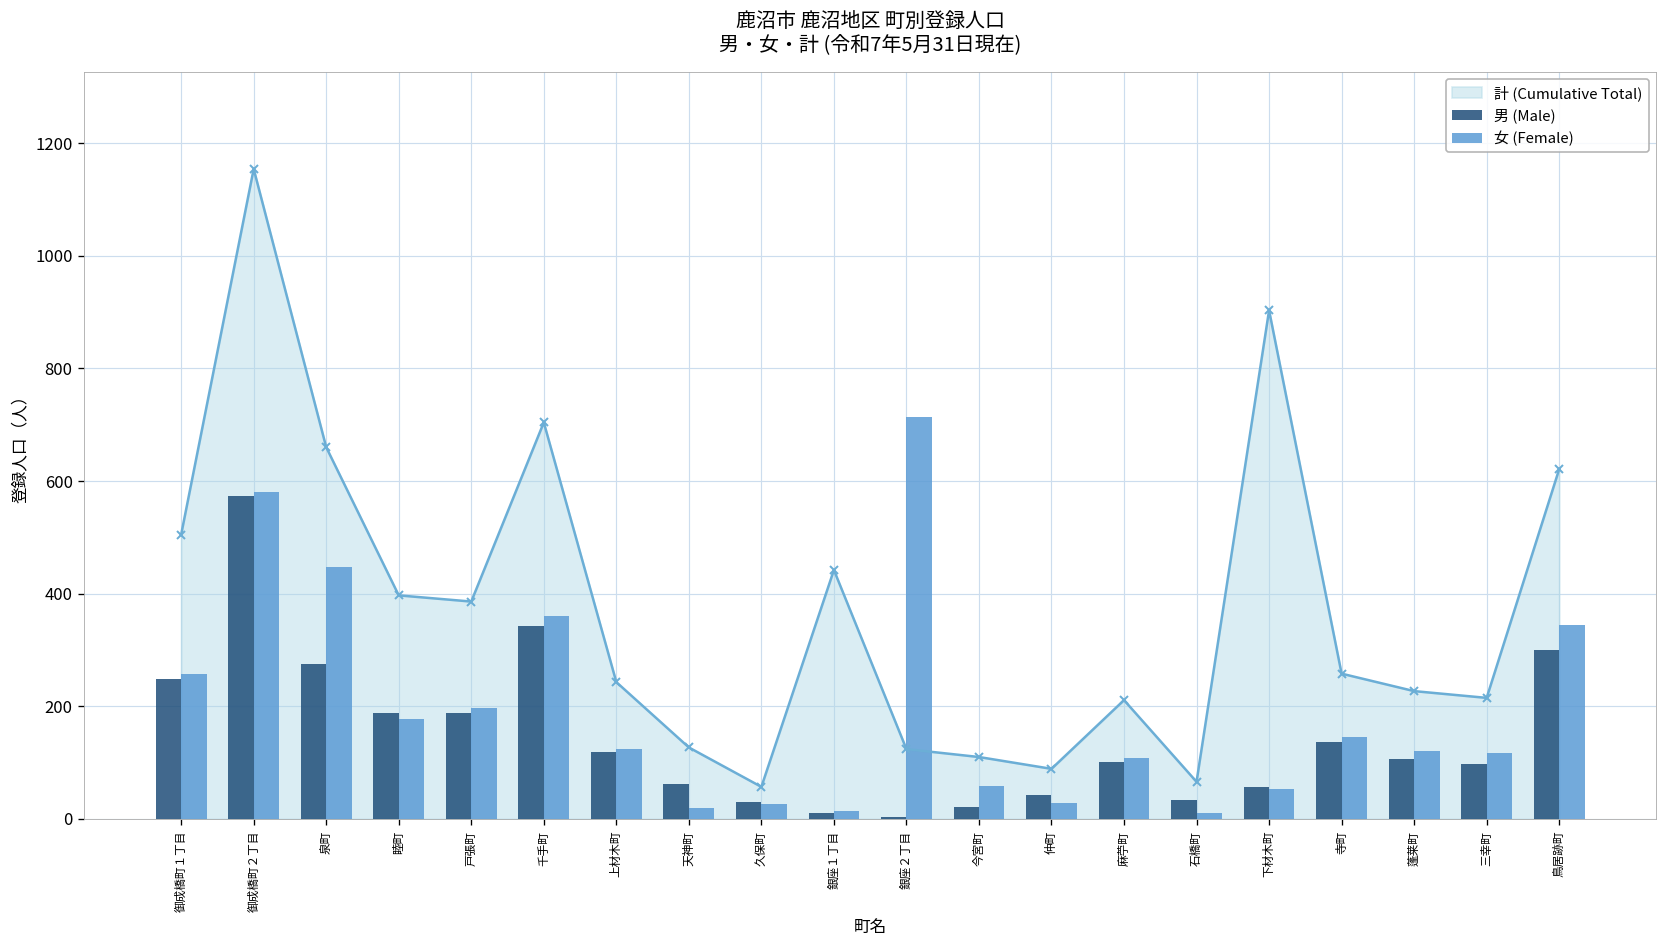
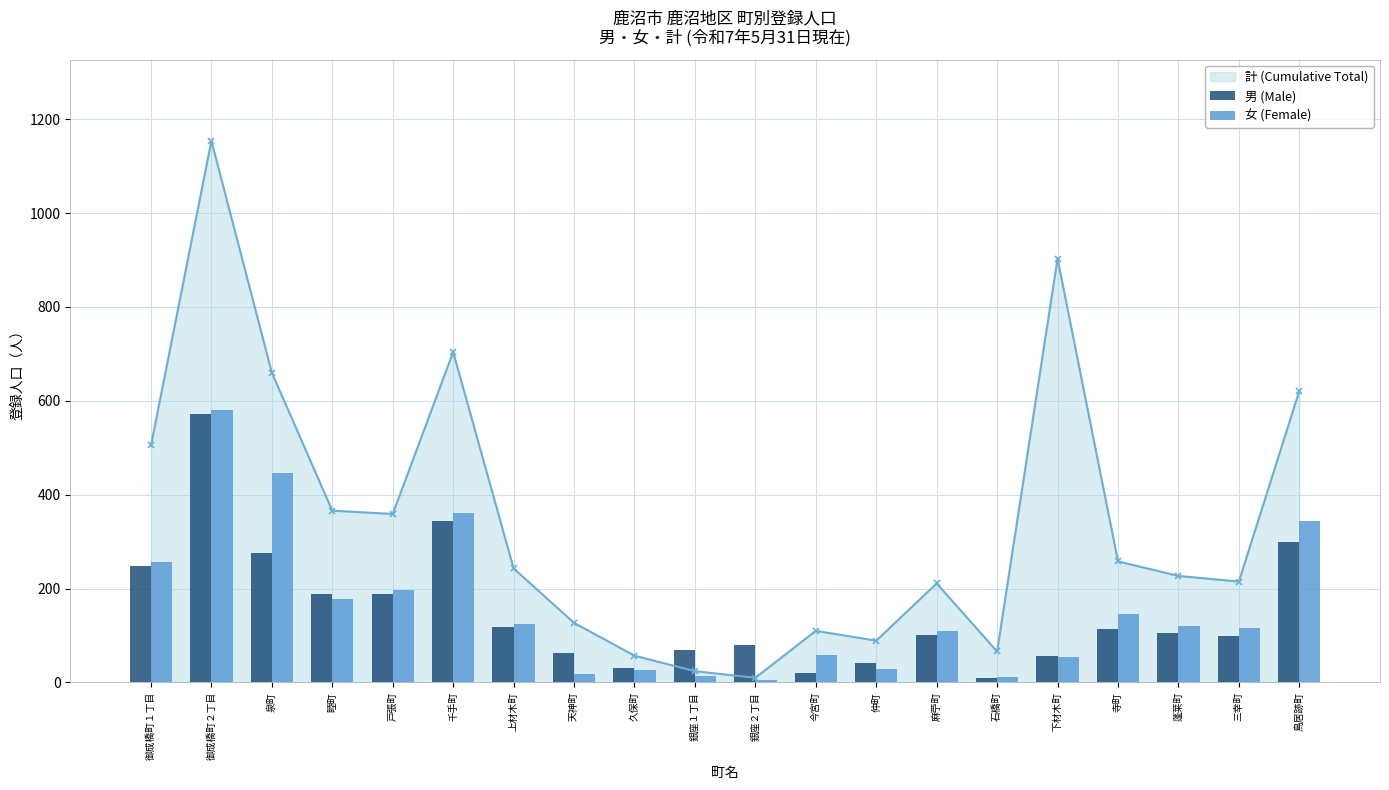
  {
    "男 (Male)": {
      "御成橋町１丁目": 250,
      "御成橋町２丁目": 570,
      "泉町": 280,
      "睦町": 190,
      "戸張町": 190,
      "千手町": 340,
      "上材木町": 120,
      "天神町": 60,
      "久保町": 30,
-     "銀座１丁目": 10,
-     "銀座２丁目": 0,
+     "銀座１丁目": 70,
+     "銀座２丁目": 80,
      "今宮町": 20,
      "仲町": 40,
      "麻苧町": 100,
-     "石橋町": 30,
+     "石橋町": 10,
      "下材木町": 60,
-     "寺町": 140,
+     "寺町": 110,
      "蓬莱町": 110,
      "三幸町": 100,
      "鳥居跡町": 300
    },
    "計 (Cumulative Total)": {
      "御成橋町１丁目": 510,
      "御成橋町２丁目": 1150,
      "泉町": 660,
-     "睦町": 400,
-     "戸張町": 390,
+     "睦町": 370,
+     "戸張町": 360,
      "千手町": 700,
      "上材木町": 240,
      "天神町": 130,
      "久保町": 60,
-     "銀座１丁目": 440,
-     "銀座２丁目": 120,
+     "銀座１丁目": 20,
+     "銀座２丁目": 10,
      "今宮町": 110,
      "仲町": 90,
      "麻苧町": 210,
      "石橋町": 70,
      "下材木町": 900,
      "寺町": 260,
      "蓬莱町": 230,
      "三幸町": 220,
      "鳥居跡町": 620
    },
    "女 (Female)": {
      "御成橋町１丁目": 260,
      "御成橋町２丁目": 580,
      "泉町": 450,
      "睦町": 180,
      "戸張町": 200,
      "千手町": 360,
      "上材木町": 120,
      "天神町": 20,
      "久保町": 30,
      "銀座１丁目": 10,
-     "銀座２丁目": 710,
+     "銀座２丁目": 10,
      "今宮町": 60,
      "仲町": 30,
      "麻苧町": 110,
      "石橋町": 10,
      "下材木町": 50,
      "寺町": 150,
      "蓬莱町": 120,
      "三幸町": 120,
      "鳥居跡町": 350
    }
  }
